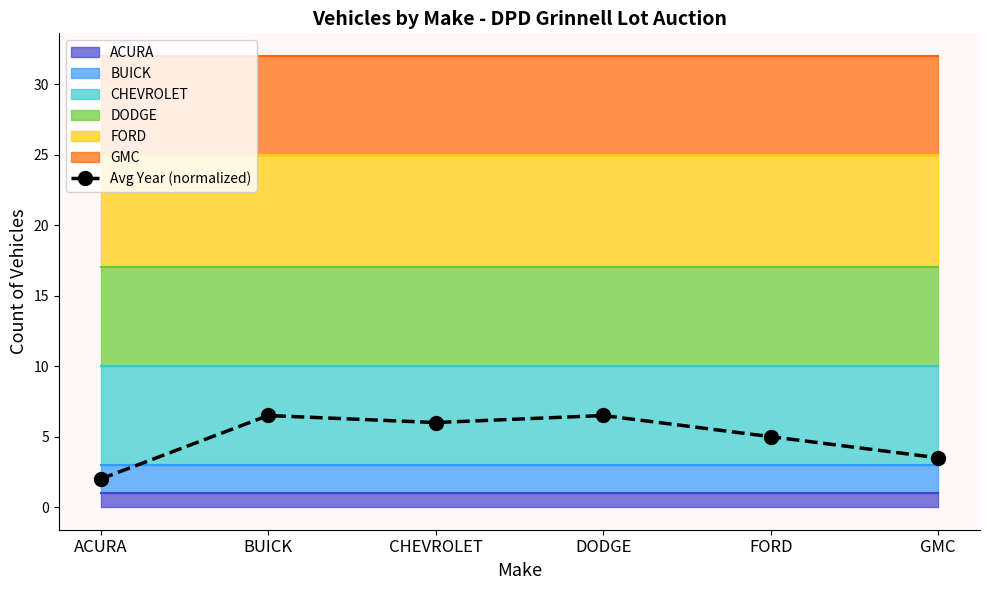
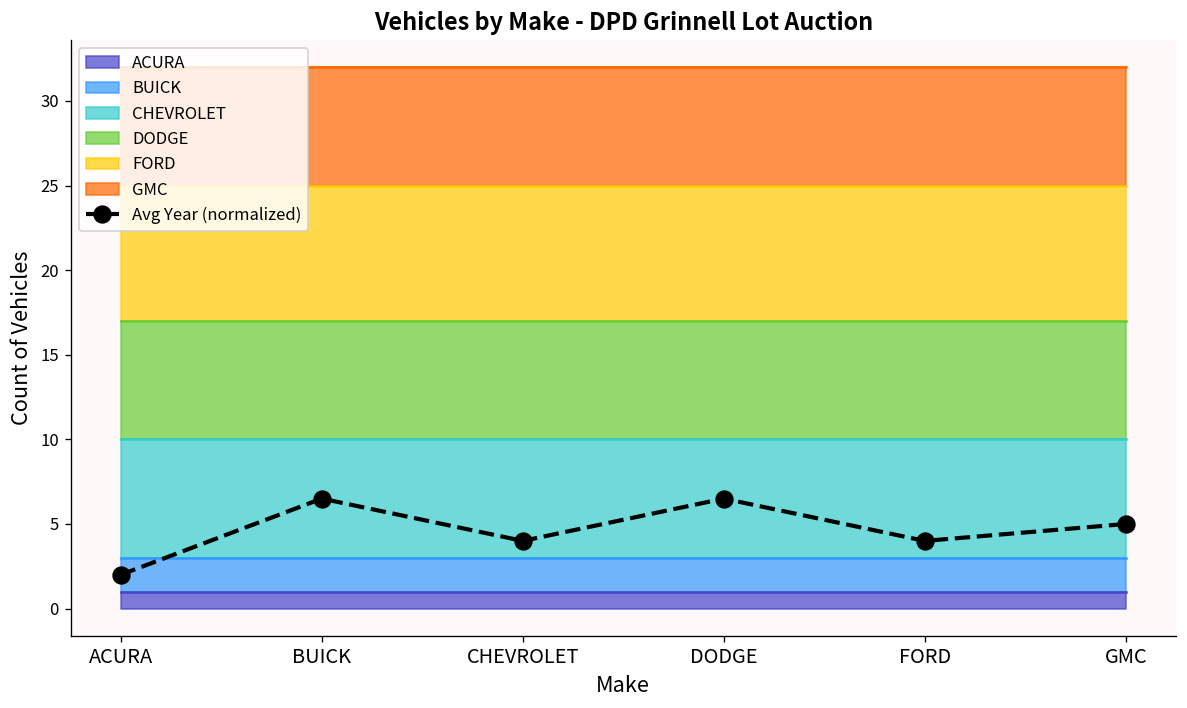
  {
    "ACURA": {
      "ACURA": 1.0,
      "BUICK": 1.0,
      "CHEVROLET": 1.0,
      "DODGE": 1.0,
      "FORD": 1.0,
      "GMC": 1.0
    },
    "BUICK": {
      "ACURA": 3.0,
      "BUICK": 3.0,
      "CHEVROLET": 3.0,
      "DODGE": 3.0,
      "FORD": 3.0,
      "GMC": 3.0
    },
    "CHEVROLET": {
      "ACURA": 10.0,
      "BUICK": 10.0,
      "CHEVROLET": 10.0,
      "DODGE": 10.0,
      "FORD": 10.0,
      "GMC": 10.0
    },
    "DODGE": {
      "ACURA": 17.0,
      "BUICK": 17.0,
      "CHEVROLET": 17.0,
      "DODGE": 17.0,
      "FORD": 17.0,
      "GMC": 17.0
    },
    "FORD": {
      "BUICK": 25.0,
      "CHEVROLET": 25.0,
      "DODGE": 25.0,
      "FORD": 25.0,
      "GMC": 25.0
    },
    "GMC": {
      "BUICK": 32.0,
      "CHEVROLET": 32.0,
      "DODGE": 32.0,
      "FORD": 32.0,
      "GMC": 32.0
    },
    "Avg Year (normalized)": {
      "ACURA": 2.0,
      "BUICK": 6.5,
-     "CHEVROLET": 6.0,
+     "CHEVROLET": 4.0,
      "DODGE": 6.5,
-     "FORD": 5.0,
-     "GMC": 3.5
+     "FORD": 4.0,
+     "GMC": 5.0
    }
  }
